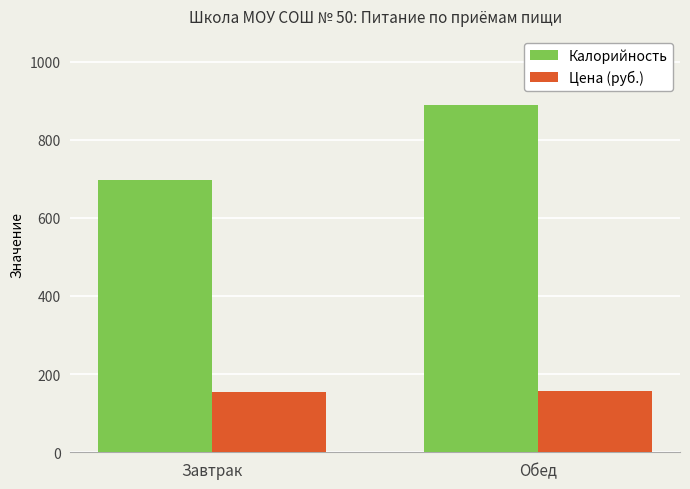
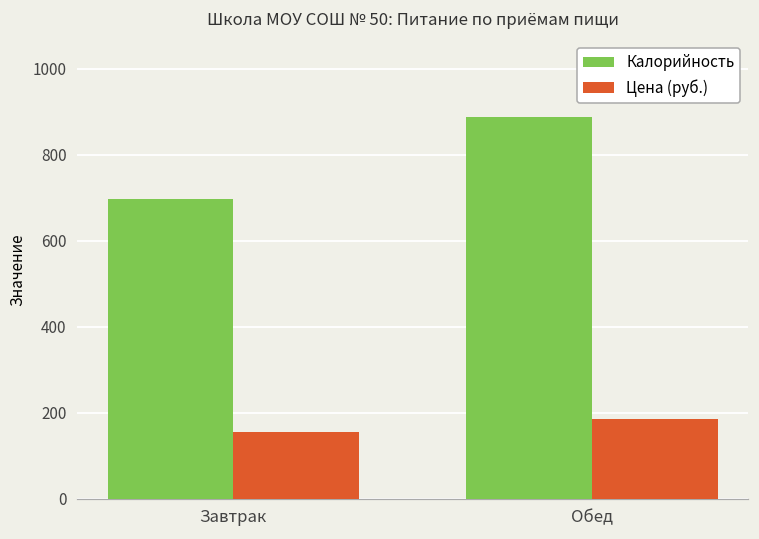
  {
    "Калорийность": {
      "Завтрак": 700,
      "Обед": 890
    },
    "Цена (руб.)": {
      "Завтрак": 160,
-     "Обед": 160
+     "Обед": 190
    }
  }
